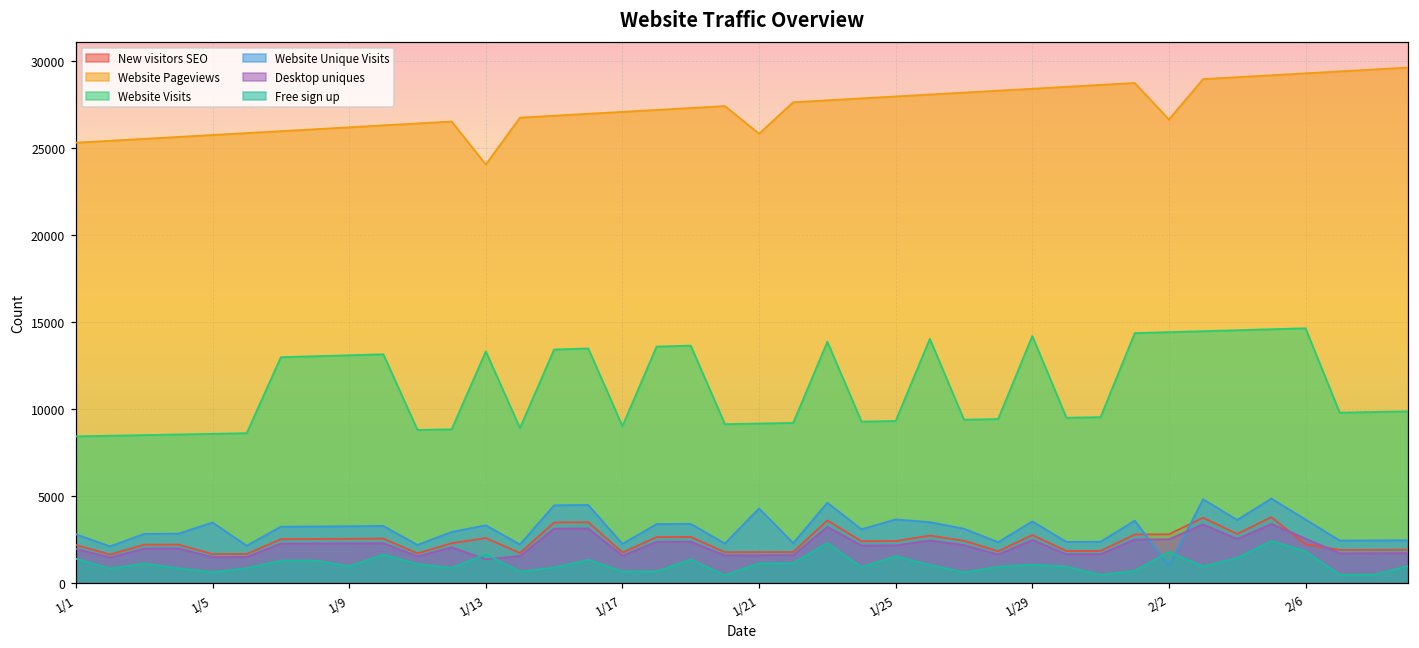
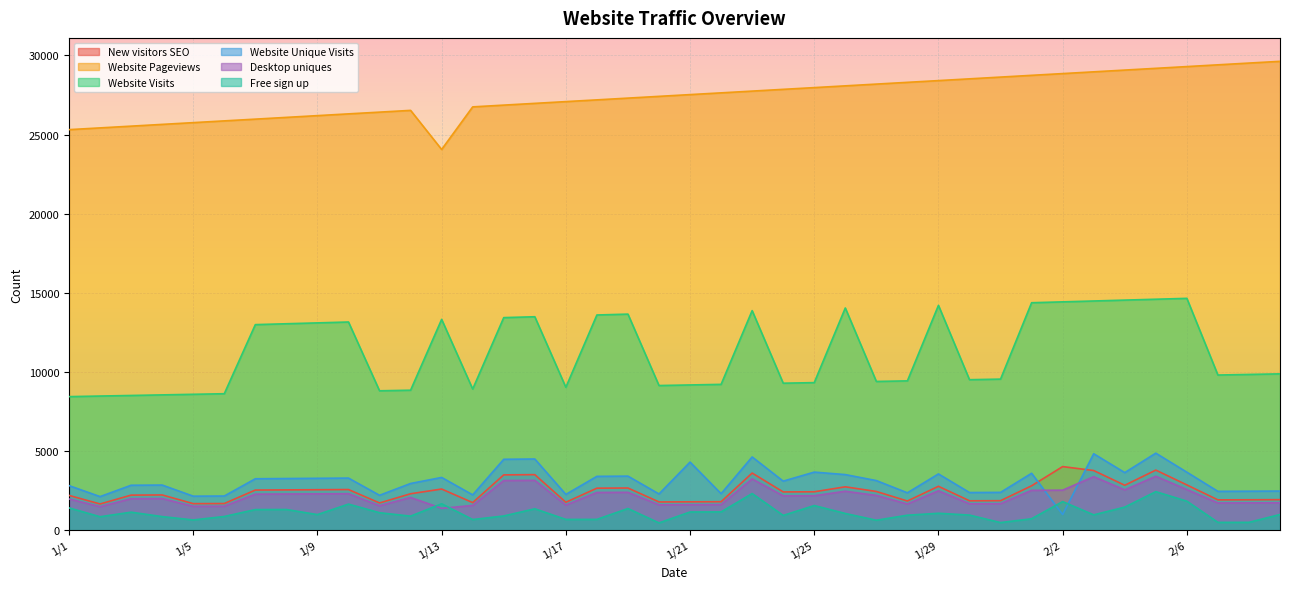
  {
    "New visitors SEO": {
      "1/1": 2200,
      "1/5": 1700,
      "1/9": 2600,
      "1/13": 2600,
      "1/17": 1800,
      "1/21": 1800,
      "1/25": 2400,
      "1/29": 2800,
-     "2/2": 2800,
-     "2/6": 2200
+     "2/2": 4000,
+     "2/6": 2900
    },
    "Website Pageviews": {
      "1/1": 25300,
      "1/5": 25800,
      "1/9": 26200,
      "1/13": 24100,
      "1/17": 27100,
-     "1/21": 25800,
+     "1/21": 27500,
      "1/25": 28000,
      "1/29": 28400,
-     "2/2": 26600,
+     "2/2": 28900,
      "2/6": 29300
    },
    "Website Unique Visits": {
      "1/1": 2800,
-     "1/5": 3500,
+     "1/5": 2100,
      "1/9": 3300,
      "1/13": 3300,
      "1/17": 2300,
      "1/21": 4300,
      "1/25": 3700,
      "1/29": 3600,
      "2/2": 1000,
      "2/6": 3700
    },
    "Desktop uniques": {
      "1/1": 2000,
      "1/5": 1500,
      "1/9": 2300,
      "1/13": 1400,
      "1/17": 1600,
      "1/21": 1600,
      "1/25": 2200,
      "1/29": 2500,
      "2/2": 2500,
      "2/6": 2600
    }
  }
